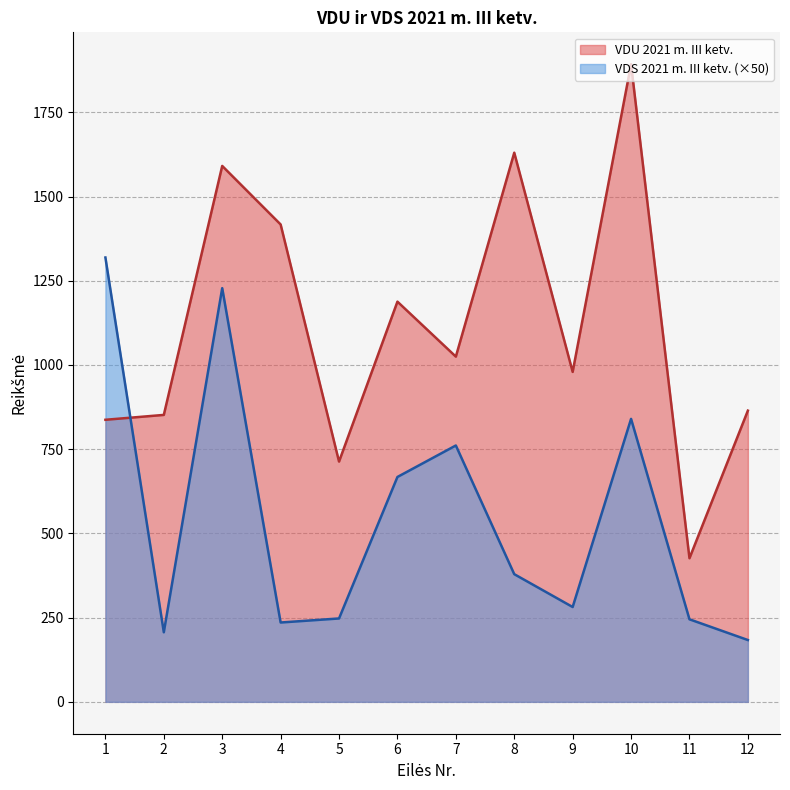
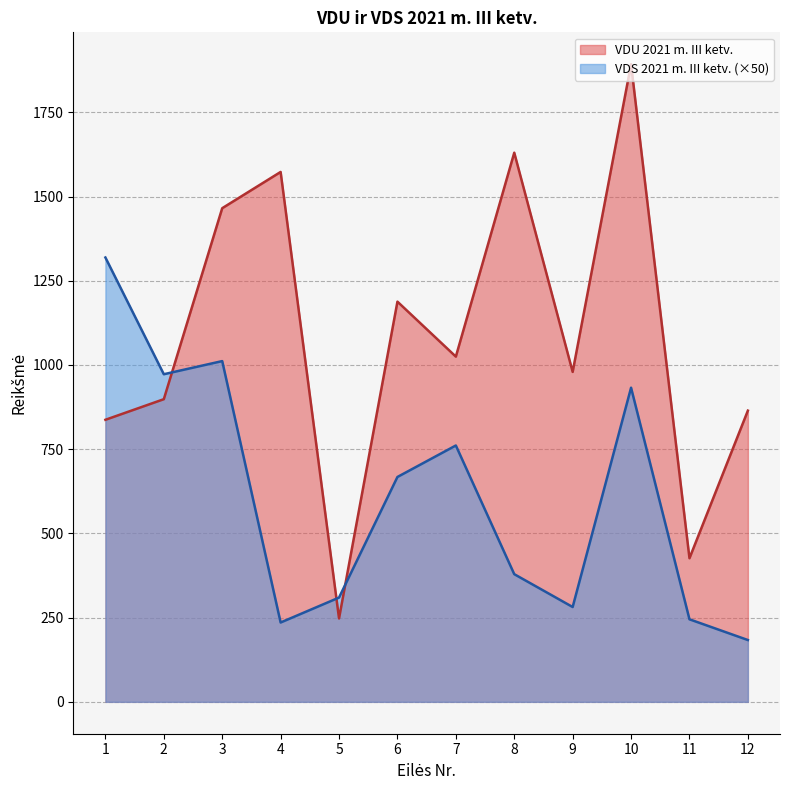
  {
    "VDU 2021 m. III ketv.": {
      "1": 840,
-     "2": 850,
-     "3": 1590,
-     "4": 1420,
-     "5": 710,
+     "2": 900,
+     "3": 1470,
+     "4": 1570,
+     "5": 250,
      "6": 1190,
      "7": 1020,
      "8": 1630,
      "9": 980,
      "11": 430,
      "12": 860
    },
    "VDS 2021 m. III ketv. (×50)": {
      "1": 1320,
-     "2": 210,
-     "3": 1230,
+     "2": 970,
+     "3": 1010,
      "4": 240,
-     "5": 250,
+     "5": 310,
      "6": 670,
      "7": 760,
      "8": 380,
      "9": 280,
-     "10": 840,
+     "10": 930,
      "11": 250,
      "12": 180
    }
  }
